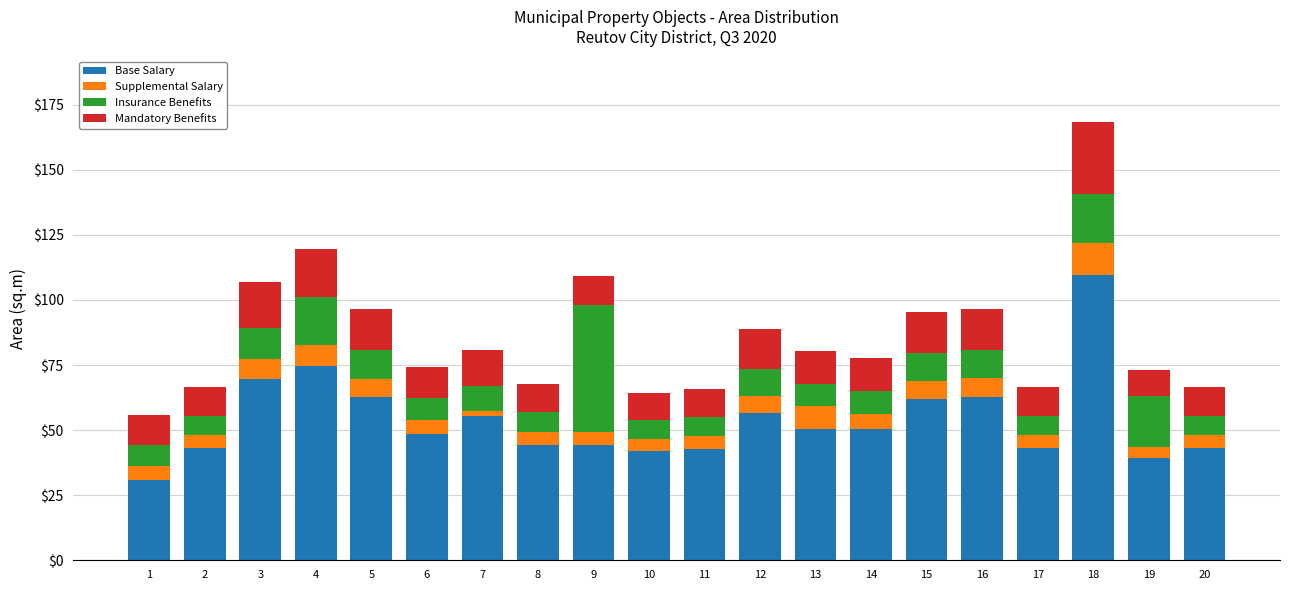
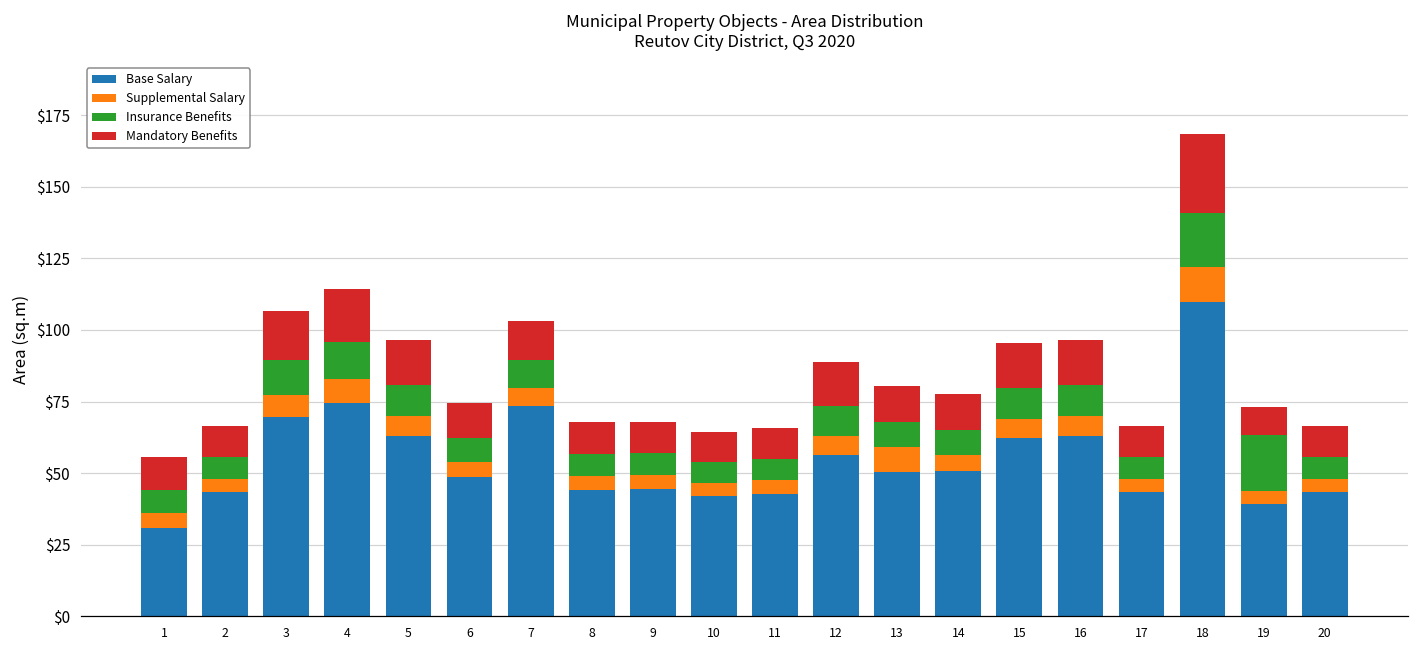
  {
    "Base Salary": {
      "1": "$31",
      "2": "$43",
      "3": "$70",
      "4": "$75",
      "5": "$63",
      "6": "$49",
-     "7": "$56",
+     "7": "$74",
      "8": "$44",
      "9": "$44",
      "10": "$42",
      "11": "$43",
      "12": "$56",
      "13": "$50",
      "14": "$51",
      "15": "$62",
      "16": "$63",
      "17": "$43",
      "18": "$110",
      "19": "$39",
      "20": "$43"
    },
    "Supplemental Salary": {
      "1": "$5",
      "2": "$5",
      "3": "$8",
      "4": "$8",
      "5": "$7",
      "6": "$5",
-     "7": "$2",
+     "7": "$6",
      "8": "$5",
      "9": "$5",
      "10": "$5",
      "11": "$5",
      "12": "$7",
      "13": "$9",
      "14": "$6",
      "15": "$7",
      "16": "$7",
      "17": "$5",
      "18": "$12",
      "19": "$4",
      "20": "$5"
    },
    "Insurance Benefits": {
      "1": "$8",
      "2": "$8",
      "3": "$12",
-     "4": "$18",
+     "4": "$13",
      "5": "$11",
      "6": "$8",
      "7": "$10",
      "8": "$8",
-     "9": "$49",
+     "9": "$8",
      "10": "$7",
      "11": "$7",
      "12": "$11",
      "13": "$9",
      "14": "$9",
      "15": "$11",
      "16": "$11",
      "17": "$8",
      "18": "$19",
      "19": "$20",
      "20": "$8"
    },
    "Mandatory Benefits": {
      "1": "$12",
      "2": "$11",
      "3": "$17",
      "4": "$19",
      "5": "$16",
      "6": "$12",
      "7": "$14",
      "8": "$11",
      "9": "$11",
      "10": "$11",
      "11": "$11",
      "12": "$15",
      "13": "$13",
      "14": "$13",
      "15": "$16",
      "16": "$16",
      "17": "$11",
      "18": "$27",
      "19": "$10",
      "20": "$11"
    }
  }
